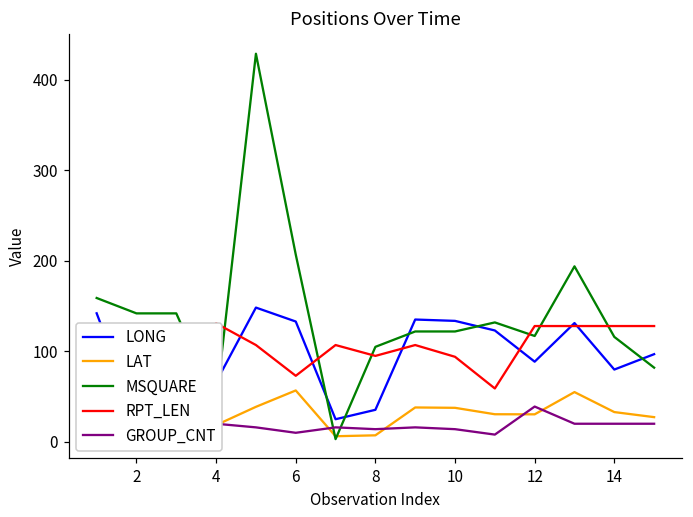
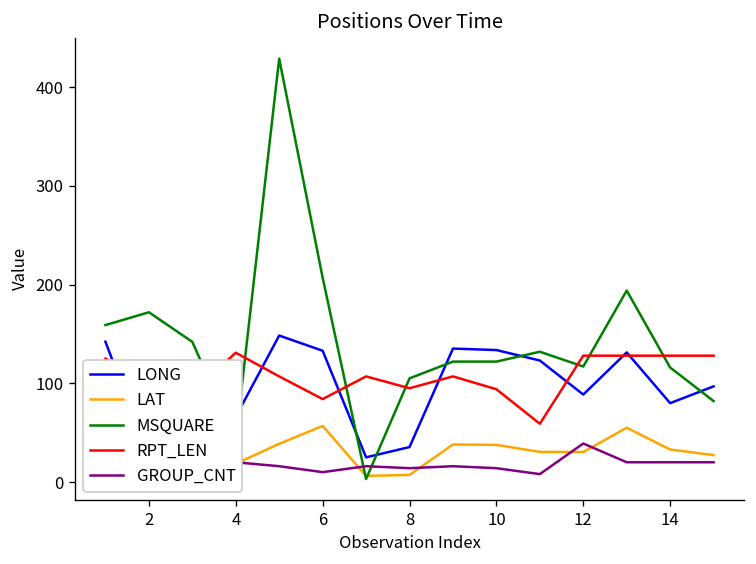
  {
    "LONG": {
      "6": 130,
      "8": 40,
      "10": 130,
      "12": 90,
      "14": 80
    },
    "LAT": {
      "6": 60,
      "8": 10,
      "10": 40,
      "12": 30,
      "14": 30
    },
    "MSQUARE": {
-     "2": 140,
+     "2": 170,
      "6": 210,
      "8": 110,
      "10": 120,
      "12": 120,
      "14": 120
    },
    "RPT_LEN": {
      "4": 130,
-     "6": 70,
+     "6": 80,
      "8": 100,
      "10": 90,
      "12": 130,
      "14": 130
    },
    "GROUP_CNT": {
      "6": 10,
      "8": 10,
      "10": 10,
      "12": 40,
      "14": 20
    }
  }
